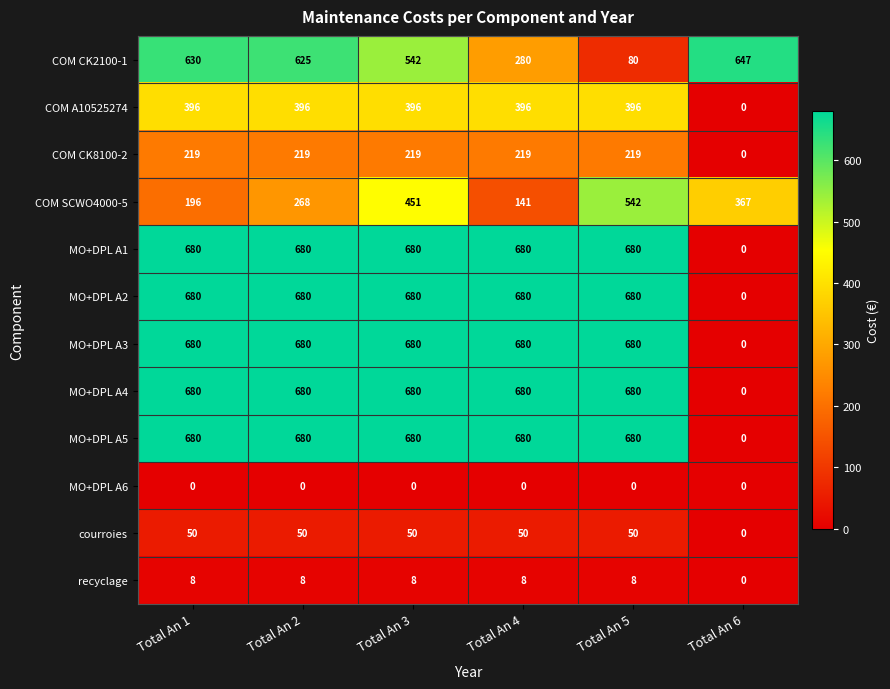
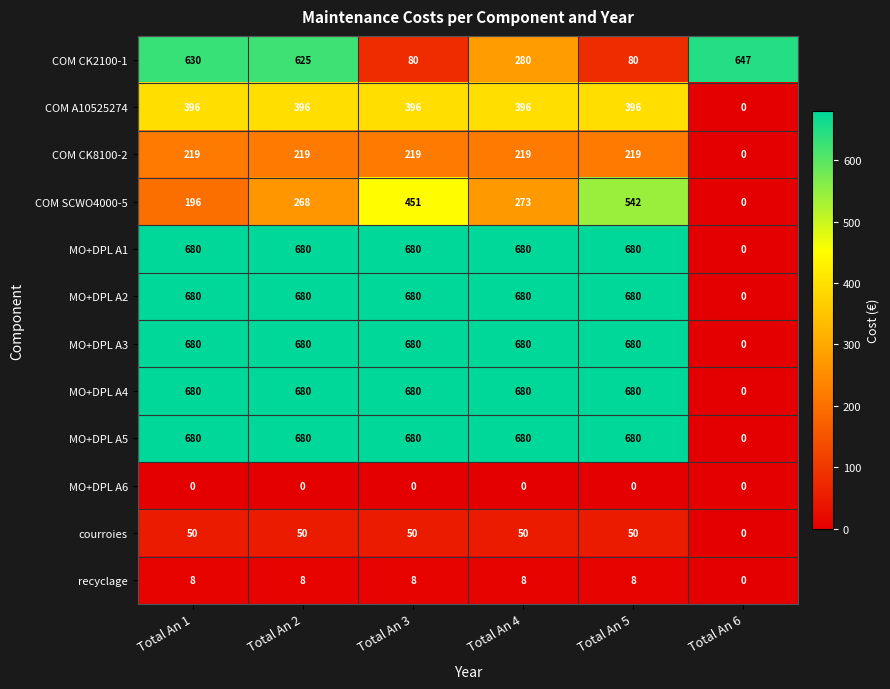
  {
    "COM CK2100-1": {
      "Total An 1": 630,
      "Total An 2": 625,
-     "Total An 3": 542,
+     "Total An 3": 80,
      "Total An 4": 280,
      "Total An 5": 80,
      "Total An 6": 647
    },
    "COM A10525274": {
      "Total An 1": 396,
      "Total An 2": 396,
      "Total An 3": 396,
      "Total An 4": 396,
      "Total An 5": 396,
      "Total An 6": 0
    },
    "COM CK8100-2": {
      "Total An 1": 219,
      "Total An 2": 219,
      "Total An 3": 219,
      "Total An 4": 219,
      "Total An 5": 219,
      "Total An 6": 0
    },
    "COM SCWO4000-5": {
      "Total An 1": 196,
      "Total An 2": 268,
      "Total An 3": 451,
-     "Total An 4": 141,
+     "Total An 4": 273,
      "Total An 5": 542,
-     "Total An 6": 367
+     "Total An 6": 0
    },
    "MO+DPL A1": {
      "Total An 1": 680,
      "Total An 2": 680,
      "Total An 3": 680,
      "Total An 4": 680,
      "Total An 5": 680,
      "Total An 6": 0
    },
    "MO+DPL A2": {
      "Total An 1": 680,
      "Total An 2": 680,
      "Total An 3": 680,
      "Total An 4": 680,
      "Total An 5": 680,
      "Total An 6": 0
    },
    "MO+DPL A3": {
      "Total An 1": 680,
      "Total An 2": 680,
      "Total An 3": 680,
      "Total An 4": 680,
      "Total An 5": 680,
      "Total An 6": 0
    },
    "MO+DPL A4": {
      "Total An 1": 680,
      "Total An 2": 680,
      "Total An 3": 680,
      "Total An 4": 680,
      "Total An 5": 680,
      "Total An 6": 0
    },
    "MO+DPL A5": {
      "Total An 1": 680,
      "Total An 2": 680,
      "Total An 3": 680,
      "Total An 4": 680,
      "Total An 5": 680,
      "Total An 6": 0
    },
    "MO+DPL A6": {
      "Total An 1": 0,
      "Total An 2": 0,
      "Total An 3": 0,
      "Total An 4": 0,
      "Total An 5": 0,
      "Total An 6": 0
    },
    "courroies": {
      "Total An 1": 50,
      "Total An 2": 50,
      "Total An 3": 50,
      "Total An 4": 50,
      "Total An 5": 50,
      "Total An 6": 0
    },
    "recyclage": {
      "Total An 1": 8,
      "Total An 2": 8,
      "Total An 3": 8,
      "Total An 4": 8,
      "Total An 5": 8,
      "Total An 6": 0
    }
  }
